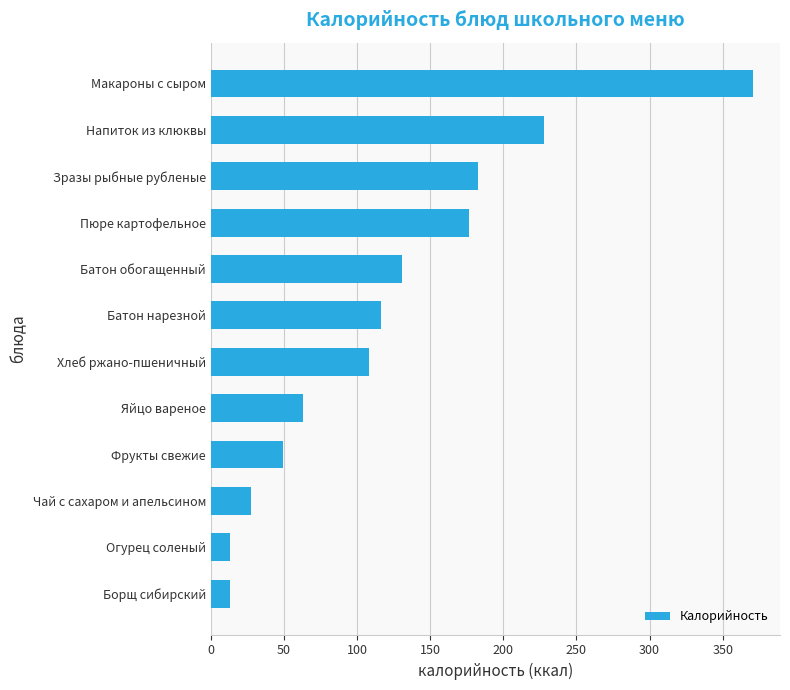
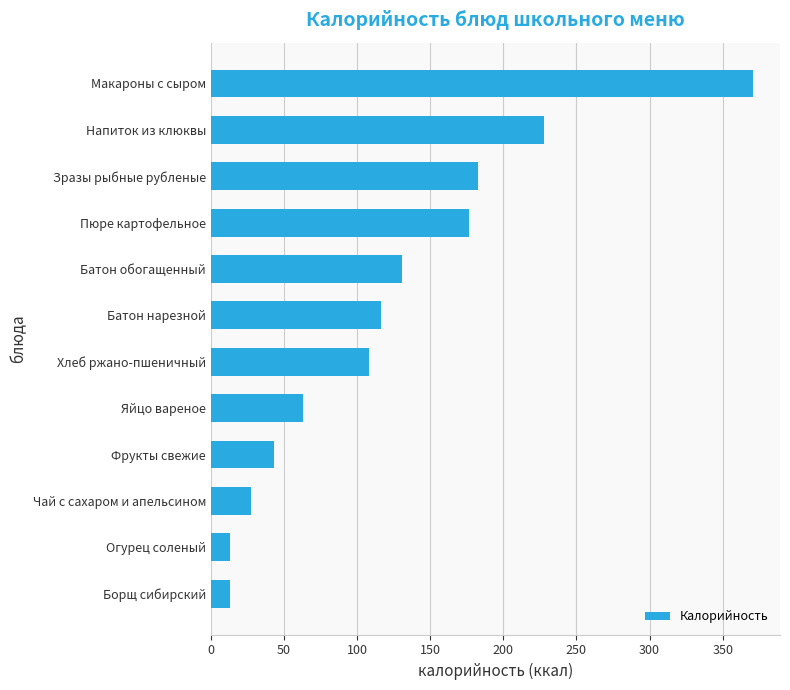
  {
    "Макароны с сыром": 371,
    "Напиток из клюквы": 228,
    "Зразы рыбные рубленые": 182,
    "Пюре картофельное": 177,
    "Батон обогащенный": 131,
    "Батон нарезной": 116,
    "Хлеб ржано-пшеничный": 108,
    "Яйцо вареное": 63,
-   "Фрукты свежие": 49,
+   "Фрукты свежие": 43,
    "Чай с сахаром и апельсином": 27,
    "Огурец соленый": 13,
    "Борщ сибирский": 13
  }
